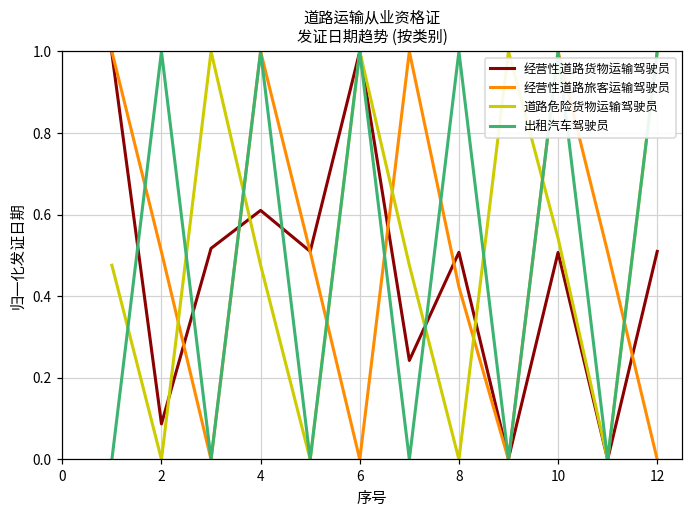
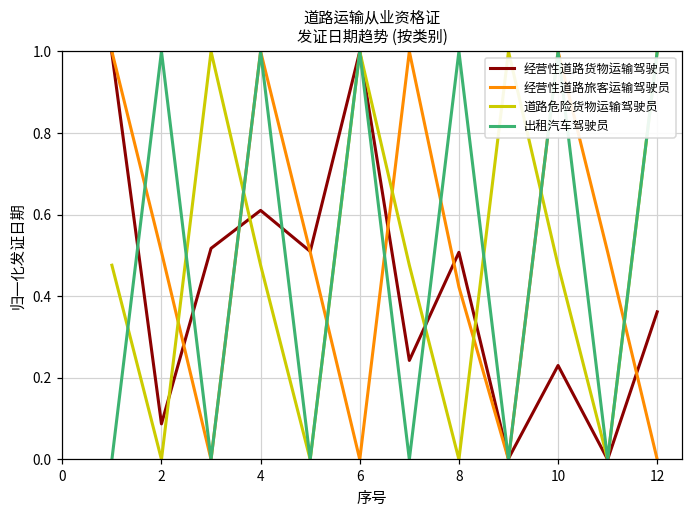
  {
    "经营性道路货物运输驾驶员": {
      "2": 0.09,
      "4": 0.61,
      "8": 0.51,
-     "10": 0.51,
-     "12": 0.51
+     "10": 0.23,
+     "12": 0.36
    },
    "经营性道路旅客运输驾驶员": {
      "2": 0.51,
      "6": 0.00,
      "8": 0.42,
      "12": 0.00
    },
    "道路危险货物运输驾驶员": {
      "2": 0.00,
      "4": 0.48,
      "8": 0.00,
-     "10": 0.54
+     "10": 0.48
    },
    "出租汽车驾驶员": {
      "2": 1.00,
      "8": 1.00
    }
  }
